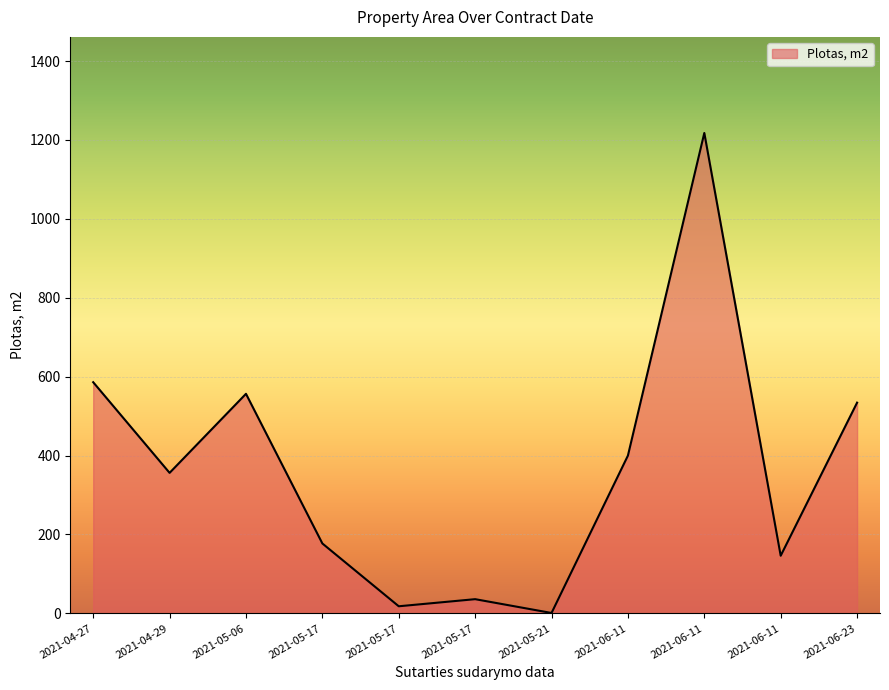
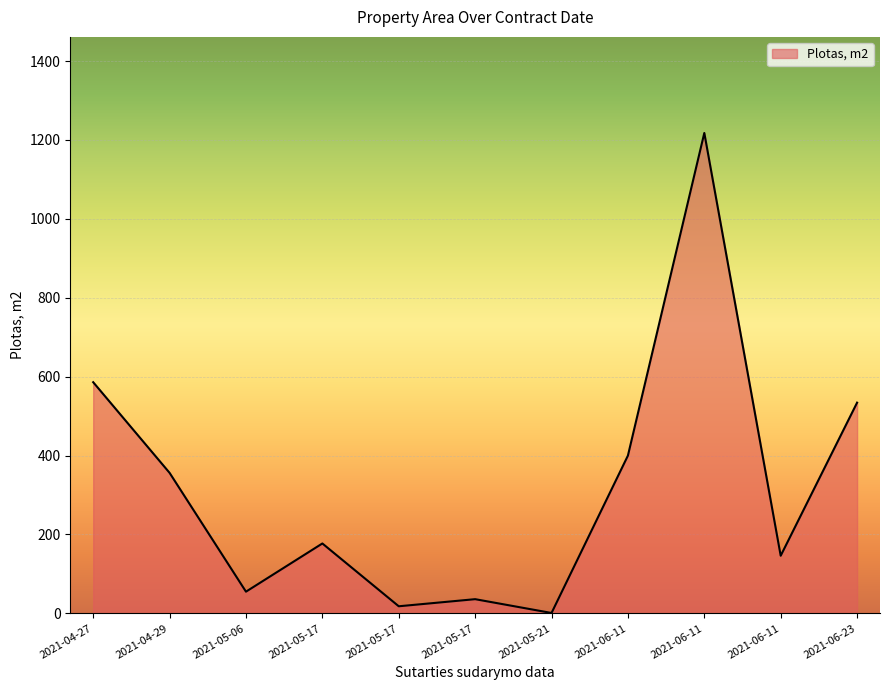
  {
    "2021-04-27": 590,
    "2021-04-29": 360,
-   "2021-05-06": 560,
+   "2021-05-06": 60,
    "2021-05-21": 0,
    "2021-06-23": 530
  }
